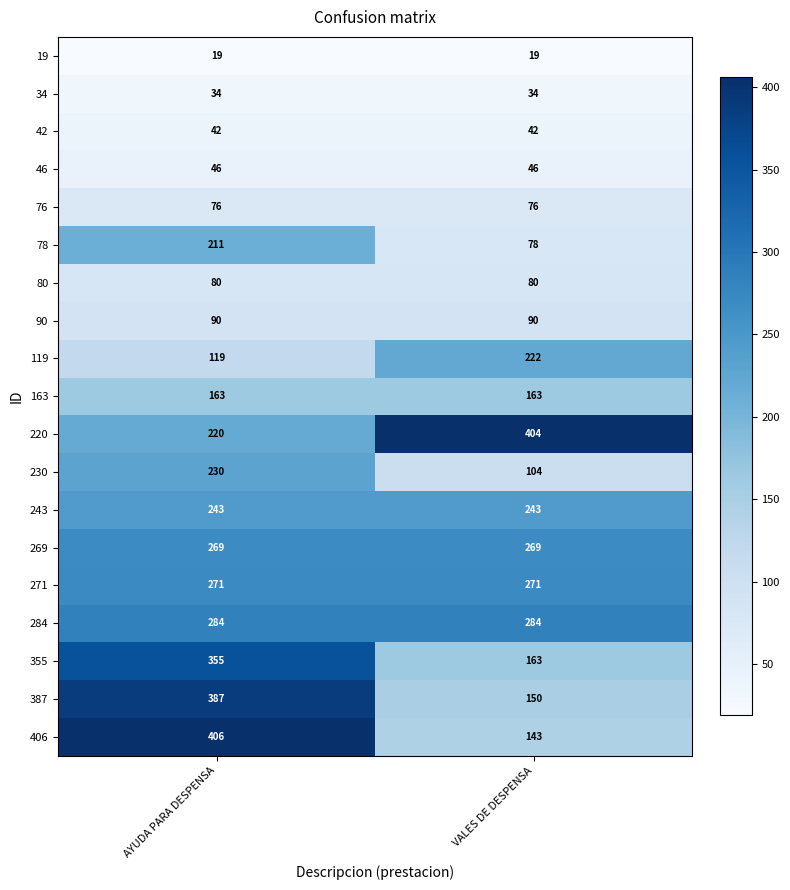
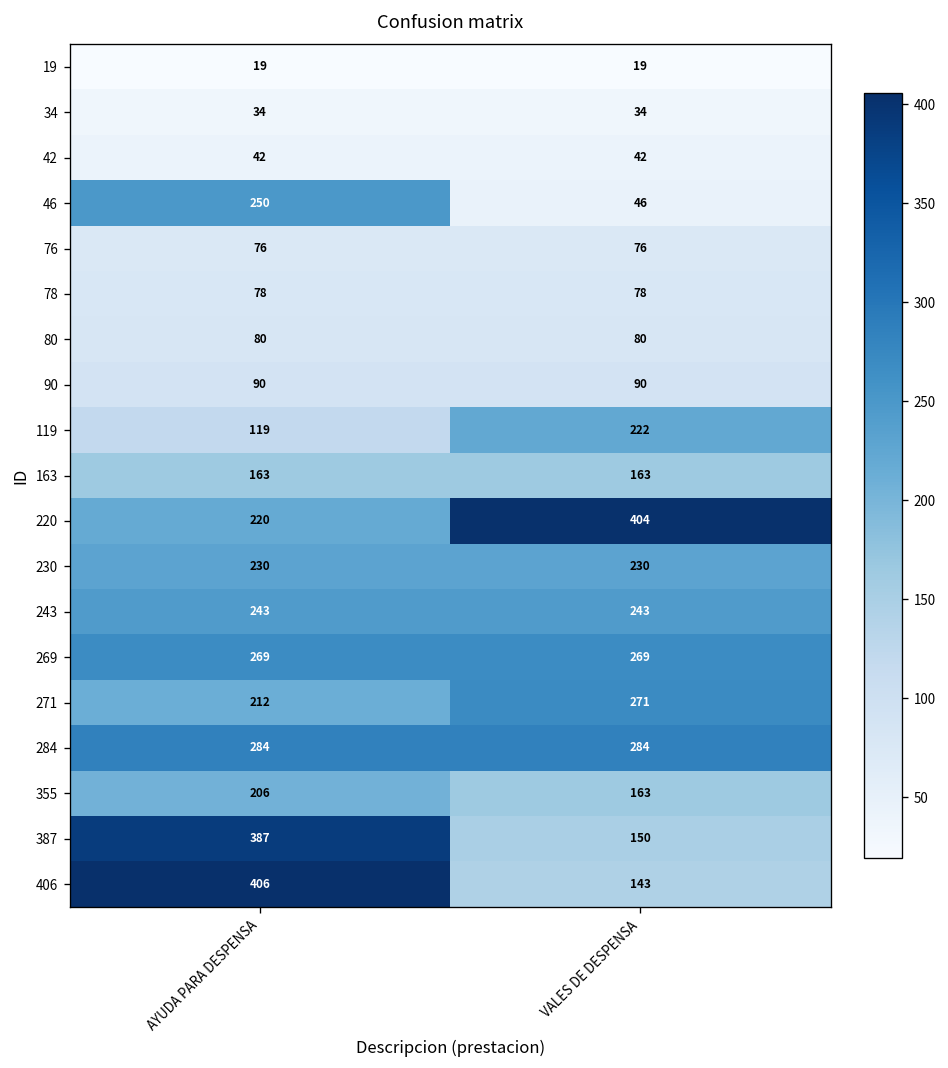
  {
    "19": {
      "AYUDA PARA DESPENSA": 19,
      "VALES DE DESPENSA": 19
    },
    "34": {
      "AYUDA PARA DESPENSA": 34,
      "VALES DE DESPENSA": 34
    },
    "42": {
      "AYUDA PARA DESPENSA": 42,
      "VALES DE DESPENSA": 42
    },
    "46": {
-     "AYUDA PARA DESPENSA": 46,
+     "AYUDA PARA DESPENSA": 250,
      "VALES DE DESPENSA": 46
    },
    "76": {
      "AYUDA PARA DESPENSA": 76,
      "VALES DE DESPENSA": 76
    },
    "78": {
-     "AYUDA PARA DESPENSA": 211,
+     "AYUDA PARA DESPENSA": 78,
      "VALES DE DESPENSA": 78
    },
    "80": {
      "AYUDA PARA DESPENSA": 80,
      "VALES DE DESPENSA": 80
    },
    "90": {
      "AYUDA PARA DESPENSA": 90,
      "VALES DE DESPENSA": 90
    },
    "119": {
      "AYUDA PARA DESPENSA": 119,
      "VALES DE DESPENSA": 222
    },
    "163": {
      "AYUDA PARA DESPENSA": 163,
      "VALES DE DESPENSA": 163
    },
    "220": {
      "AYUDA PARA DESPENSA": 220,
      "VALES DE DESPENSA": 404
    },
    "230": {
      "AYUDA PARA DESPENSA": 230,
-     "VALES DE DESPENSA": 104
+     "VALES DE DESPENSA": 230
    },
    "243": {
      "AYUDA PARA DESPENSA": 243,
      "VALES DE DESPENSA": 243
    },
    "269": {
      "AYUDA PARA DESPENSA": 269,
      "VALES DE DESPENSA": 269
    },
    "271": {
-     "AYUDA PARA DESPENSA": 271,
+     "AYUDA PARA DESPENSA": 212,
      "VALES DE DESPENSA": 271
    },
    "284": {
      "AYUDA PARA DESPENSA": 284,
      "VALES DE DESPENSA": 284
    },
    "355": {
-     "AYUDA PARA DESPENSA": 355,
+     "AYUDA PARA DESPENSA": 206,
      "VALES DE DESPENSA": 163
    },
    "387": {
      "AYUDA PARA DESPENSA": 387,
      "VALES DE DESPENSA": 150
    },
    "406": {
      "AYUDA PARA DESPENSA": 406,
      "VALES DE DESPENSA": 143
    }
  }
